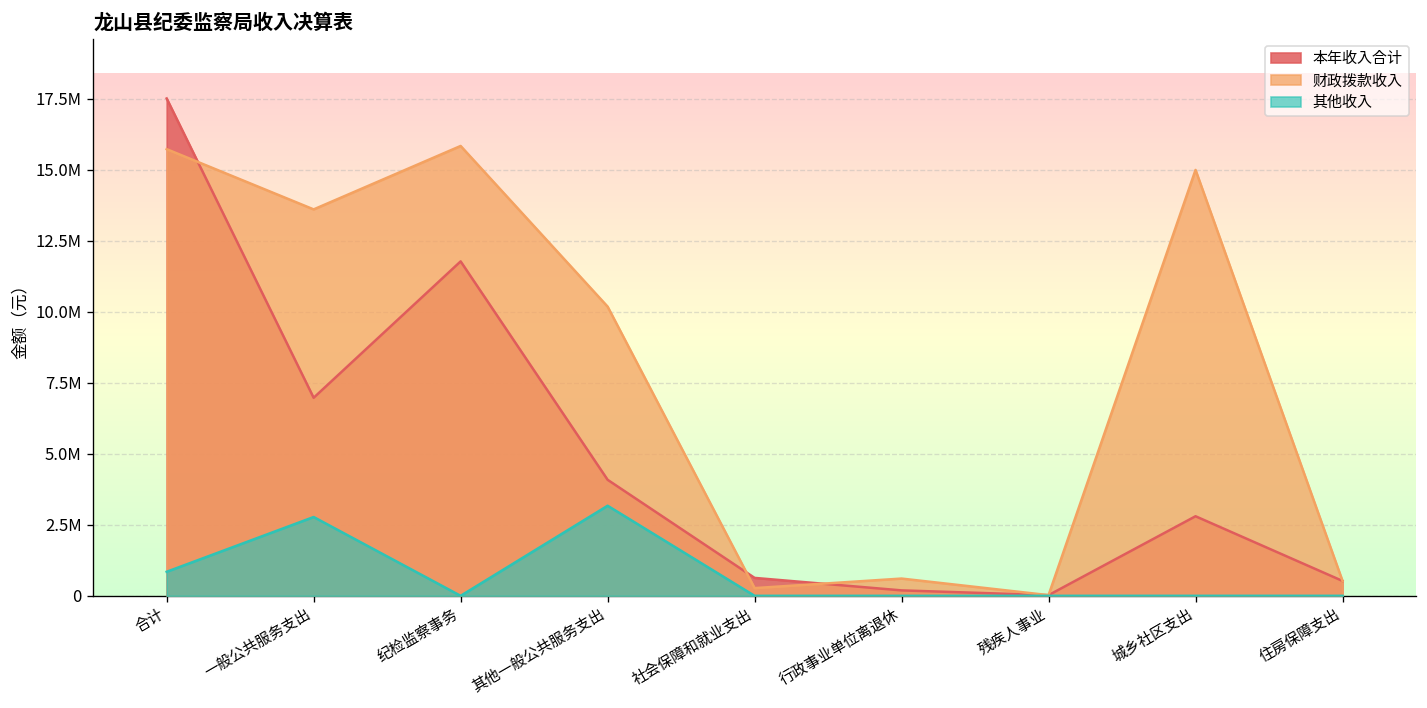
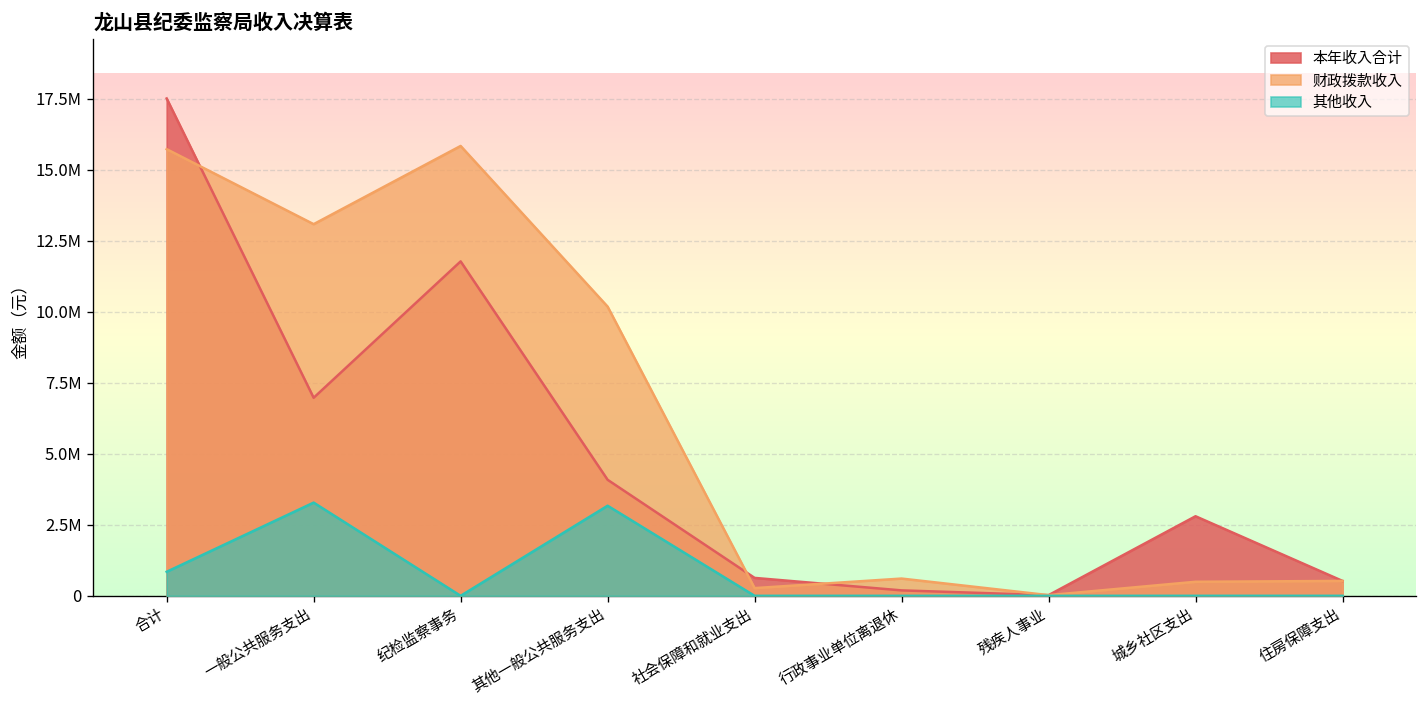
  {
    "本年收入合计": {
      "合计": 17500000,
      "一般公共服务支出": 7000000,
      "纪检监察事务": 11800000,
      "其他一般公共服务支出": 4100000,
      "社会保障和就业支出": 600000,
      "行政事业单位离退休": 200000,
      "城乡社区支出": 2800000
    },
    "财政拨款收入": {
      "合计": 15700000,
-     "一般公共服务支出": 13600000,
+     "一般公共服务支出": 13100000,
      "纪检监察事务": 15800000,
      "其他一般公共服务支出": 10200000,
      "社会保障和就业支出": 300000,
      "行政事业单位离退休": 600000,
-     "城乡社区支出": 15000000
+     "城乡社区支出": 500000
    },
    "其他收入": {
      "合计": 800000,
-     "一般公共服务支出": 2800000,
+     "一般公共服务支出": 3300000,
      "纪检监察事务": 0,
      "其他一般公共服务支出": 3200000,
      "社会保障和就业支出": 0,
      "行政事业单位离退休": 0,
      "城乡社区支出": 0,
      "住房保障支出": 0
    }
  }
